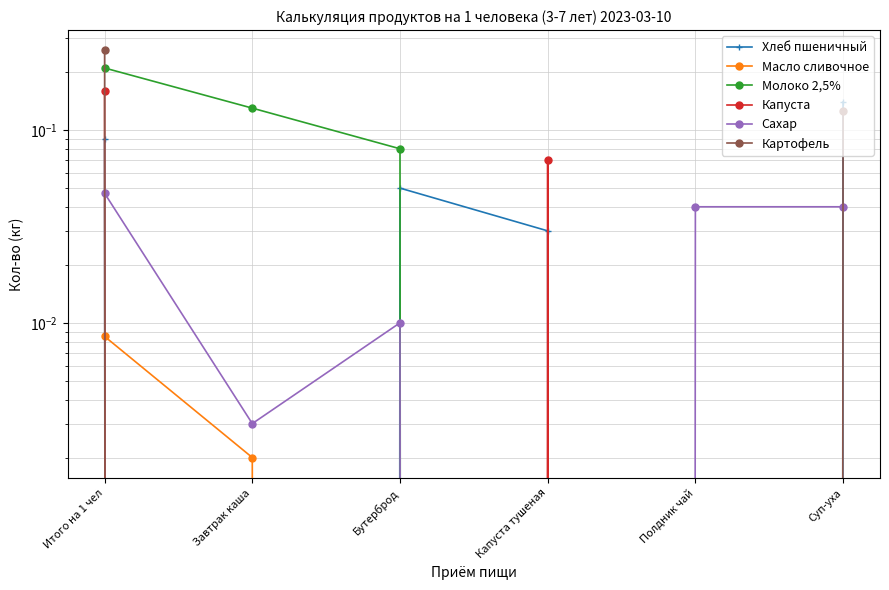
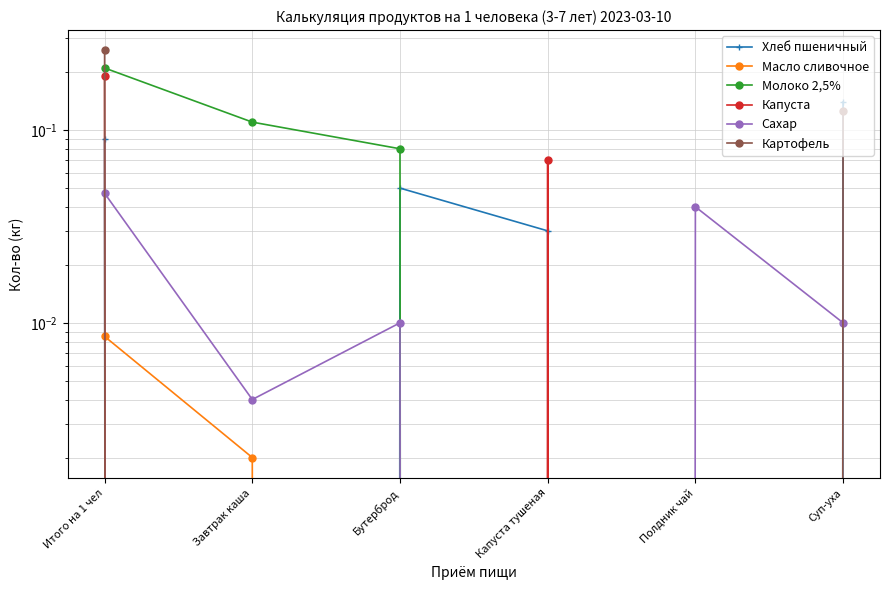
  {
    "Хлеб пшеничный": {
      "Итого на 1 чел": 0.09,
      "Бутерброд": 0.050,
      "Капуста тушеная": 0.030
    },
    "Масло сливочное": {
      "Итого на 1 чел": 0.009,
      "Завтрак каша": 0.002
    },
    "Молоко 2,5%": {
      "Итого на 1 чел": 0.21,
-     "Завтрак каша": 0.13,
+     "Завтрак каша": 0.11,
      "Бутерброд": 0.08
    },
    "Капуста": {
-     "Итого на 1 чел": 0.16,
+     "Итого на 1 чел": 0.19,
      "Капуста тушеная": 0.07
    },
    "Сахар": {
      "Итого на 1 чел": 0.047,
-     "Завтрак каша": 0.003,
+     "Завтрак каша": 0.004,
      "Бутерброд": 0.010,
      "Полдник чай": 0.040,
-     "Суп-уха": 0.04
+     "Суп-уха": 0.01
    },
    "Картофель": {
      "Итого на 1 чел": 0.26
    }
  }
